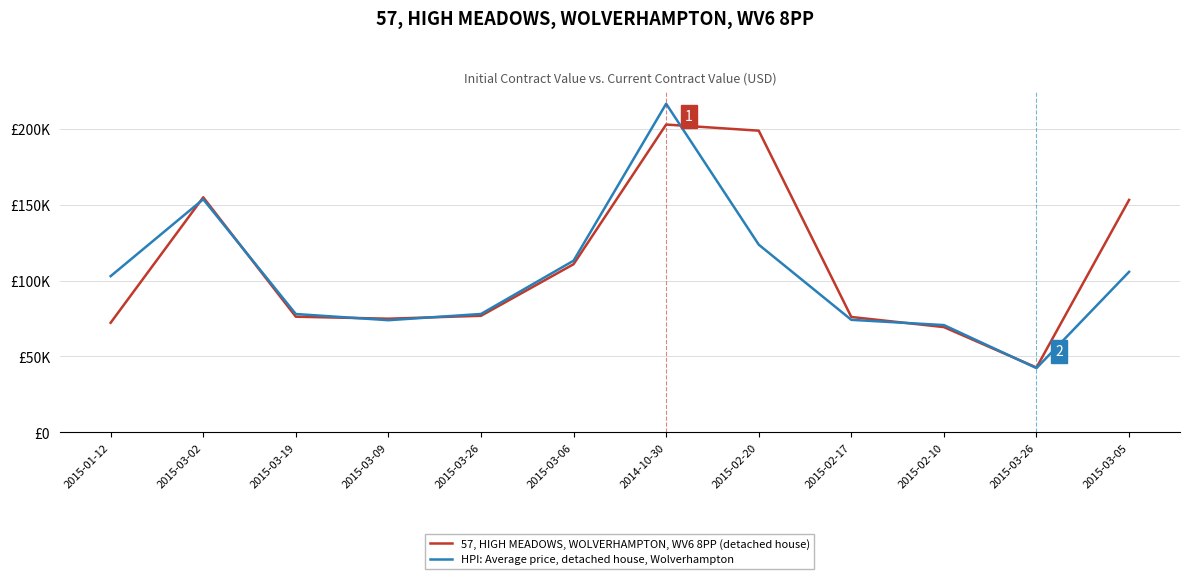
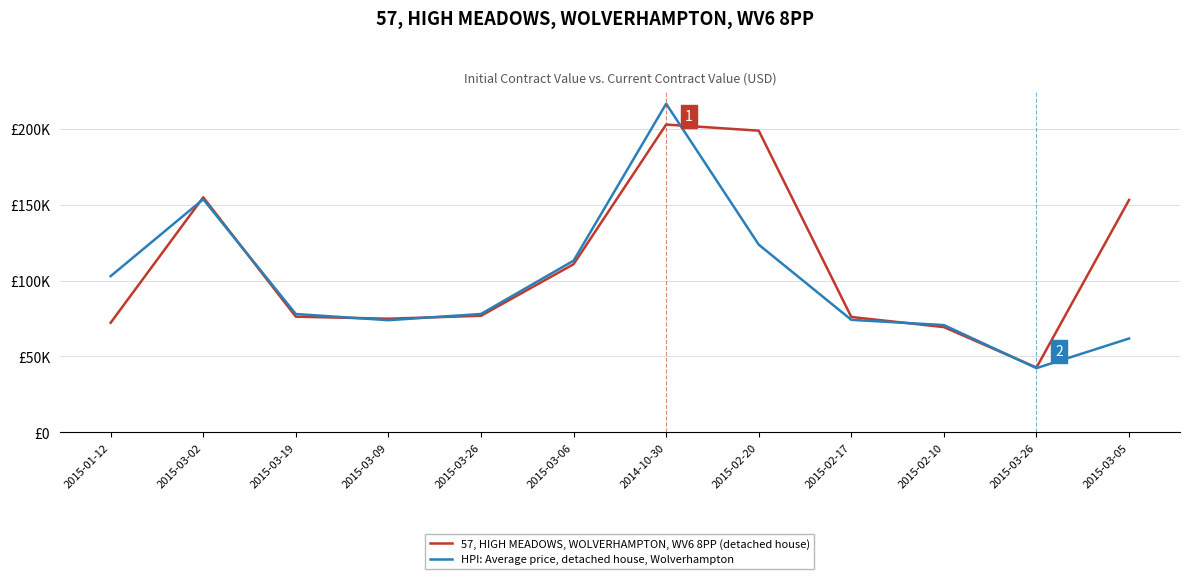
  {
    "57, HIGH MEADOWS, WOLVERHAMPTON, WV6 8PP (detached house)": {
      "2015-01-12": "£72000",
      "2015-03-19": "£76000",
      "2015-03-06": "£111000",
      "2015-02-20": "£199000",
      "2015-02-17": "£76000",
      "2015-03-05": "£153000"
    },
    "HPI: Average price, detached house, Wolverhampton": {
      "2015-01-12": "£103000",
      "2015-03-19": "£78000",
      "2015-03-06": "£113000",
      "2014-10-30": "£217000",
      "2015-02-20": "£124000",
      "2015-02-17": "£74000",
-     "2015-03-05": "£106000"
+     "2015-03-05": "£62000"
    }
  }
